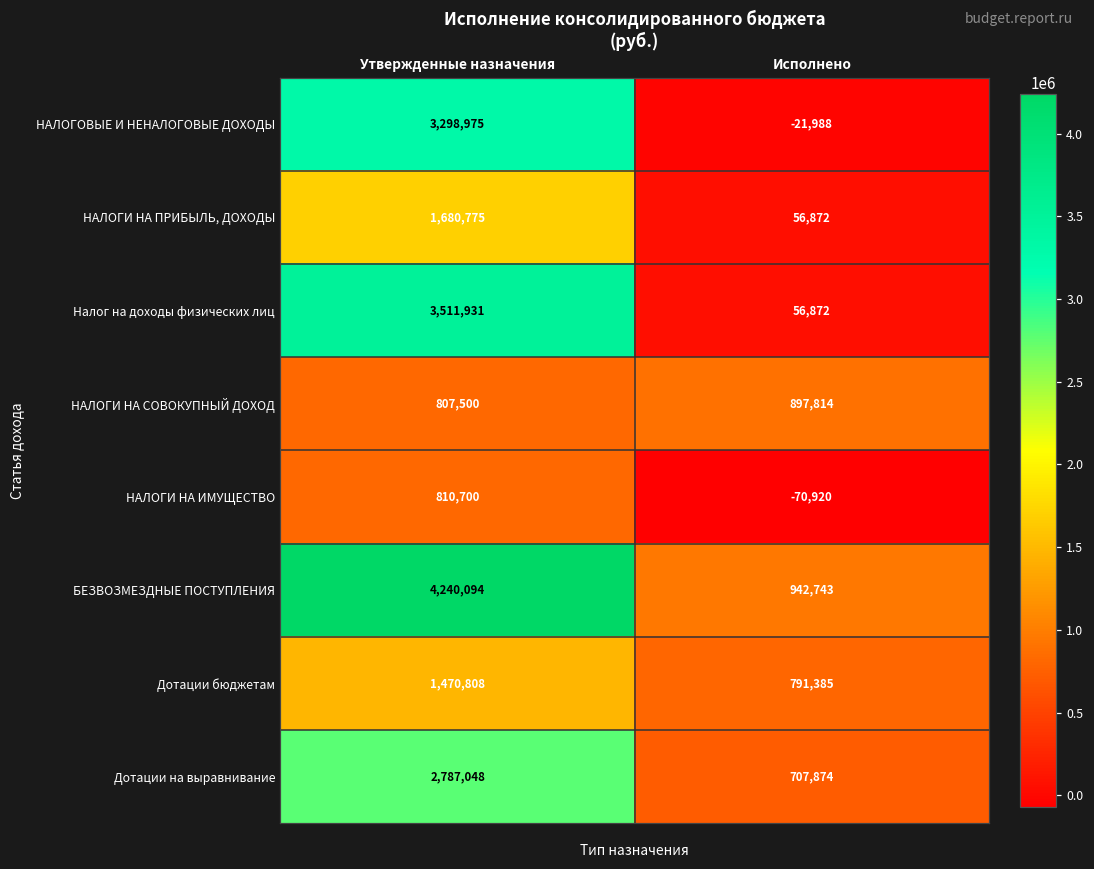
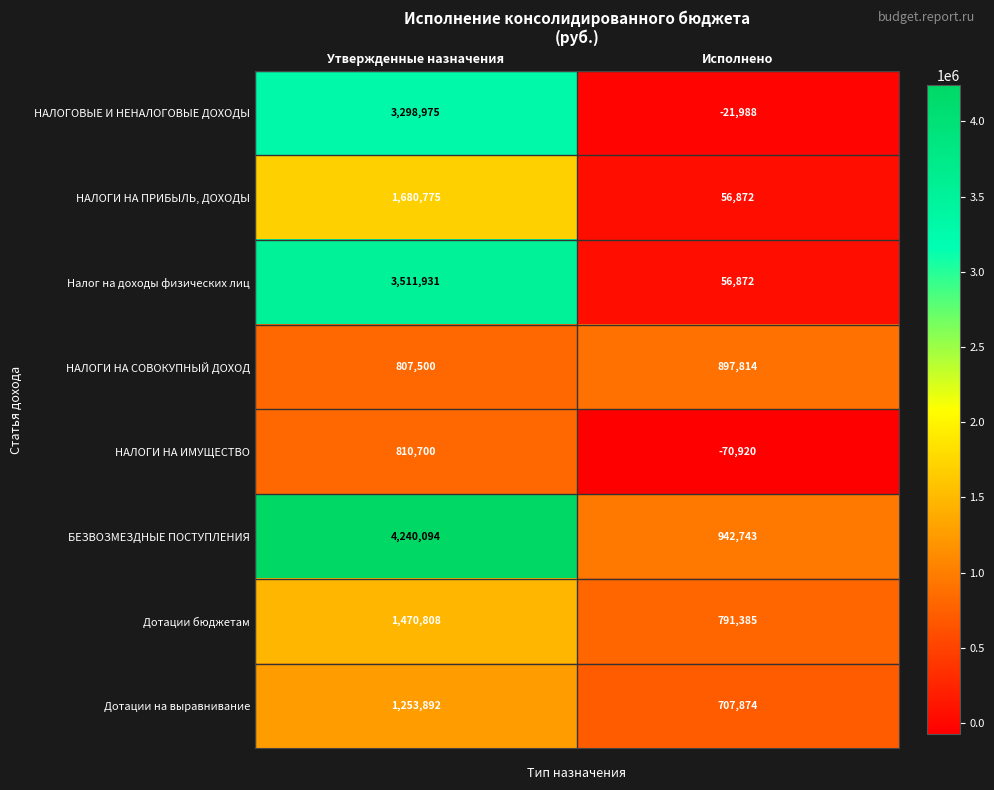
  {
    "НАЛОГОВЫЕ И НЕНАЛОГОВЫЕ ДОХОДЫ": {
      "Утвержденные назначения": "3,298,975",
      "Исполнено": "-21,988"
    },
    "НАЛОГИ НА ПРИБЫЛЬ, ДОХОДЫ": {
      "Утвержденные назначения": "1,680,775",
      "Исполнено": "56,872"
    },
    "Налог на доходы физических лиц": {
      "Утвержденные назначения": "3,511,931",
      "Исполнено": "56,872"
    },
    "НАЛОГИ НА СОВОКУПНЫЙ ДОХОД": {
      "Утвержденные назначения": "807,500",
      "Исполнено": "897,814"
    },
    "НАЛОГИ НА ИМУЩЕСТВО": {
      "Утвержденные назначения": "810,700",
      "Исполнено": "-70,920"
    },
    "БЕЗВОЗМЕЗДНЫЕ ПОСТУПЛЕНИЯ": {
      "Утвержденные назначения": "4,240,094",
      "Исполнено": "942,743"
    },
    "Дотации бюджетам": {
      "Утвержденные назначения": "1,470,808",
      "Исполнено": "791,385"
    },
    "Дотации на выравнивание": {
-     "Утвержденные назначения": "2,787,048",
+     "Утвержденные назначения": "1,253,892",
      "Исполнено": "707,874"
    }
  }
